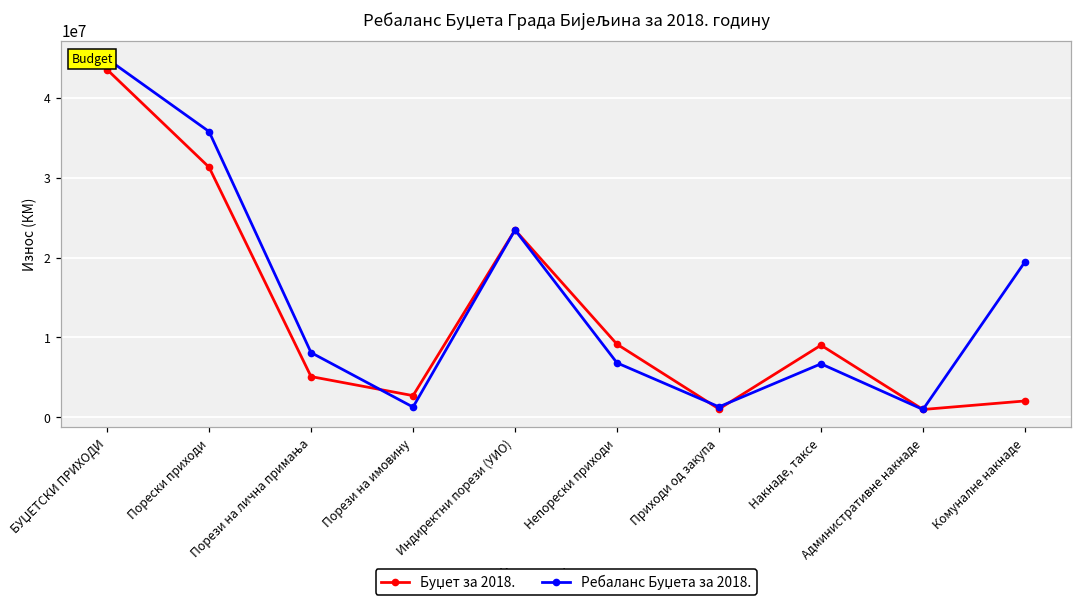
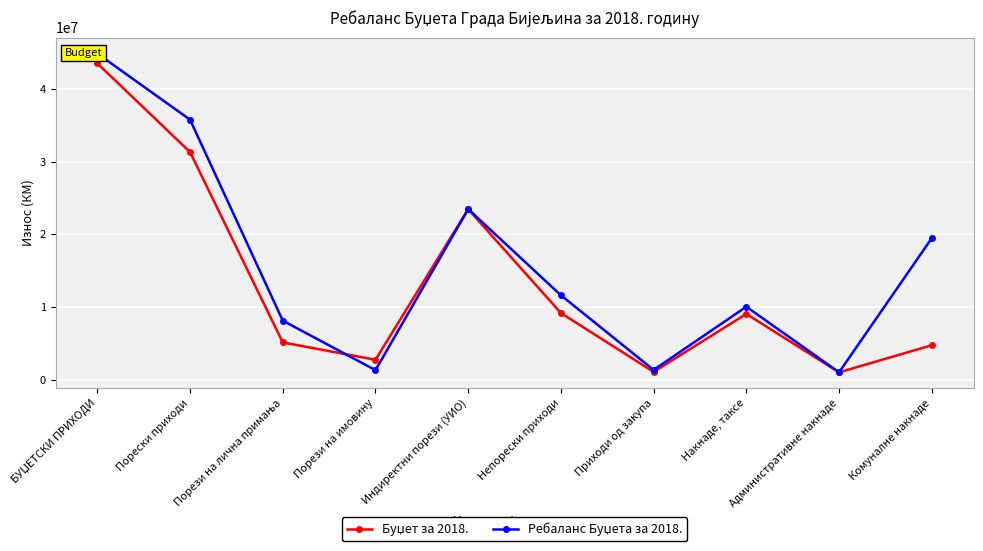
  {
    "Буџет за 2018.": {
      "БУЏЕТСКИ ПРИХОДИ": 44000000,
      "Порески приходи": 31000000,
      "Порези на лична примања": 5000000,
      "Порези на имовину": 3000000,
      "Непорески приходи": 9000000,
      "Накнаде, таксе": 9000000,
-     "Комуналне накнаде": 2000000
+     "Комуналне накнаде": 5000000
    },
    "Ребаланс Буџета за 2018.": {
      "Порески приходи": 36000000,
      "Порези на лична примања": 8000000,
      "Порези на имовину": 1000000,
-     "Непорески приходи": 7000000,
-     "Накнаде, таксе": 7000000,
+     "Непорески приходи": 12000000,
+     "Накнаде, таксе": 10000000,
      "Комуналне накнаде": 19000000
    }
  }
